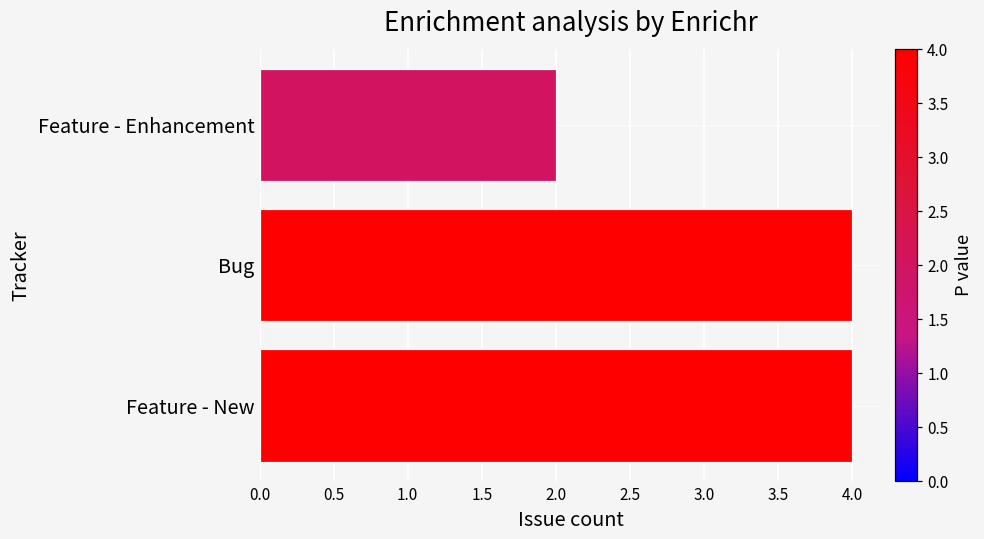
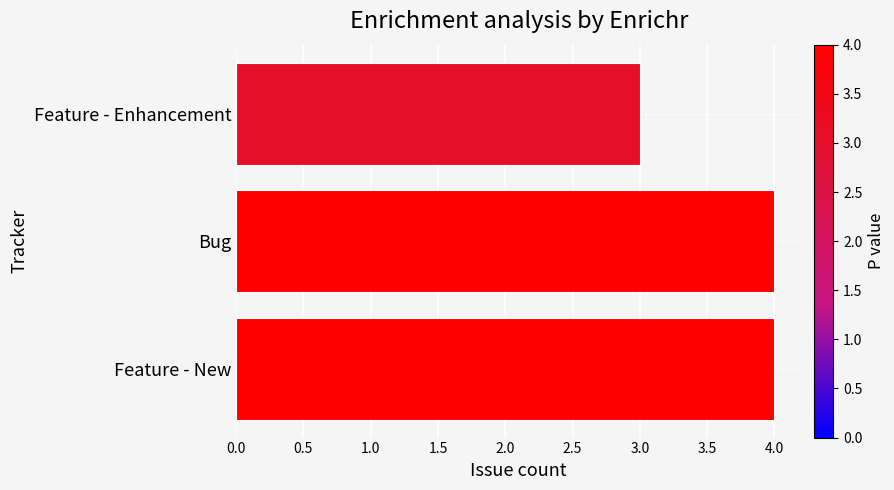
  {
-   "Feature - Enhancement": 2,
+   "Feature - Enhancement": 3,
    "Bug": 4,
    "Feature - New": 4
  }
